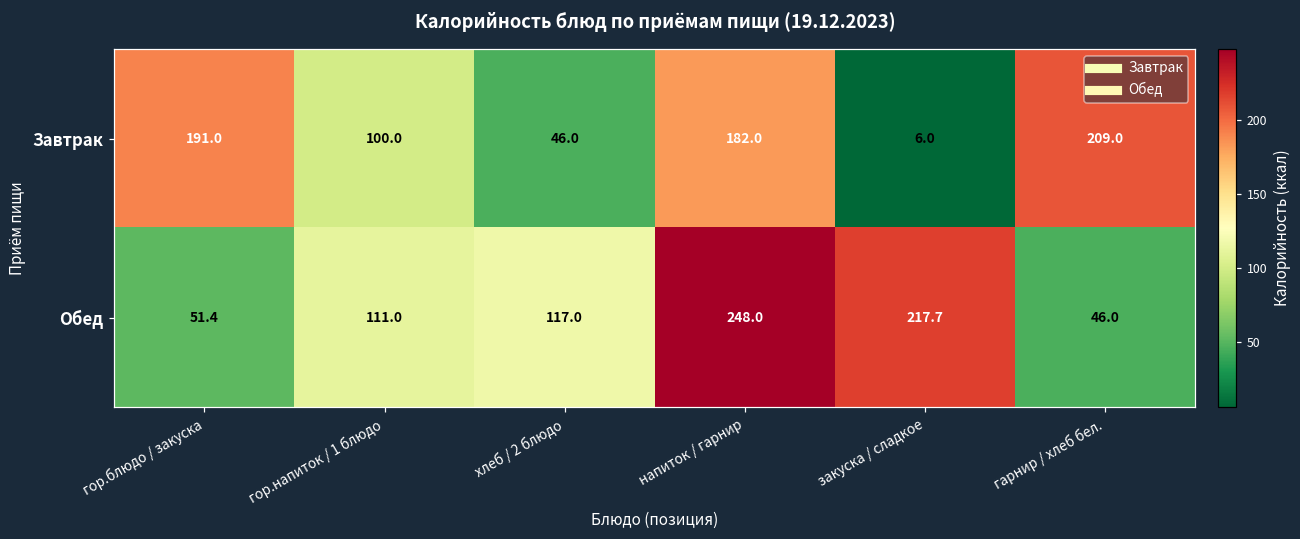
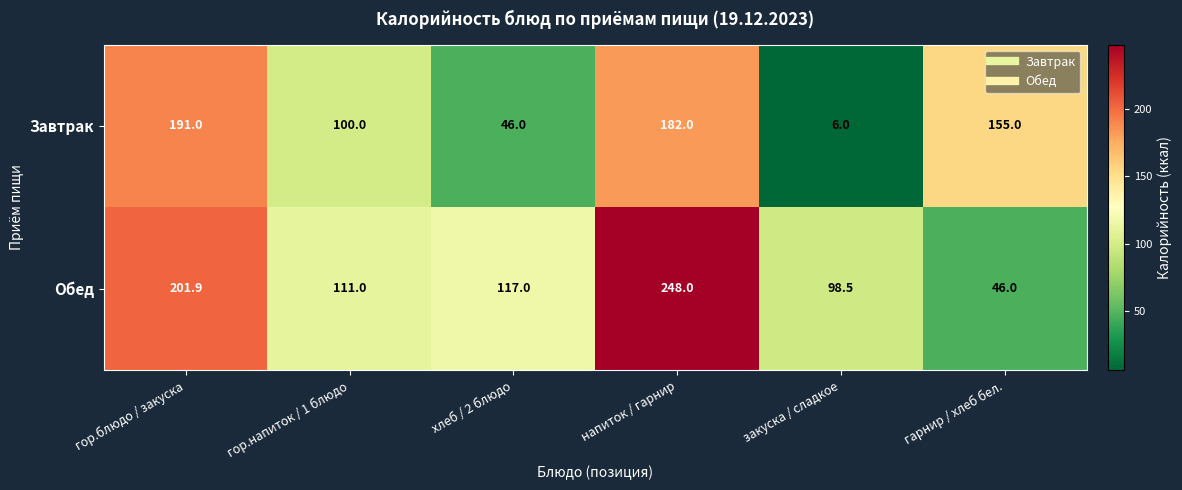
  {
    "Завтрак": {
      "гор.блюдо / закуска": 191.0,
      "гор.напиток / 1 блюдо": 100.0,
      "хлеб / 2 блюдо": 46.0,
      "напиток / гарнир": 182.0,
      "закуска / сладкое": 6.0,
-     "гарнир / хлеб бел.": 209.0
+     "гарнир / хлеб бел.": 155.0
    },
    "Обед": {
-     "гор.блюдо / закуска": 51.4,
+     "гор.блюдо / закуска": 201.9,
      "гор.напиток / 1 блюдо": 111.0,
      "хлеб / 2 блюдо": 117.0,
      "напиток / гарнир": 248.0,
-     "закуска / сладкое": 217.7,
+     "закуска / сладкое": 98.5,
      "гарнир / хлеб бел.": 46.0
    }
  }
